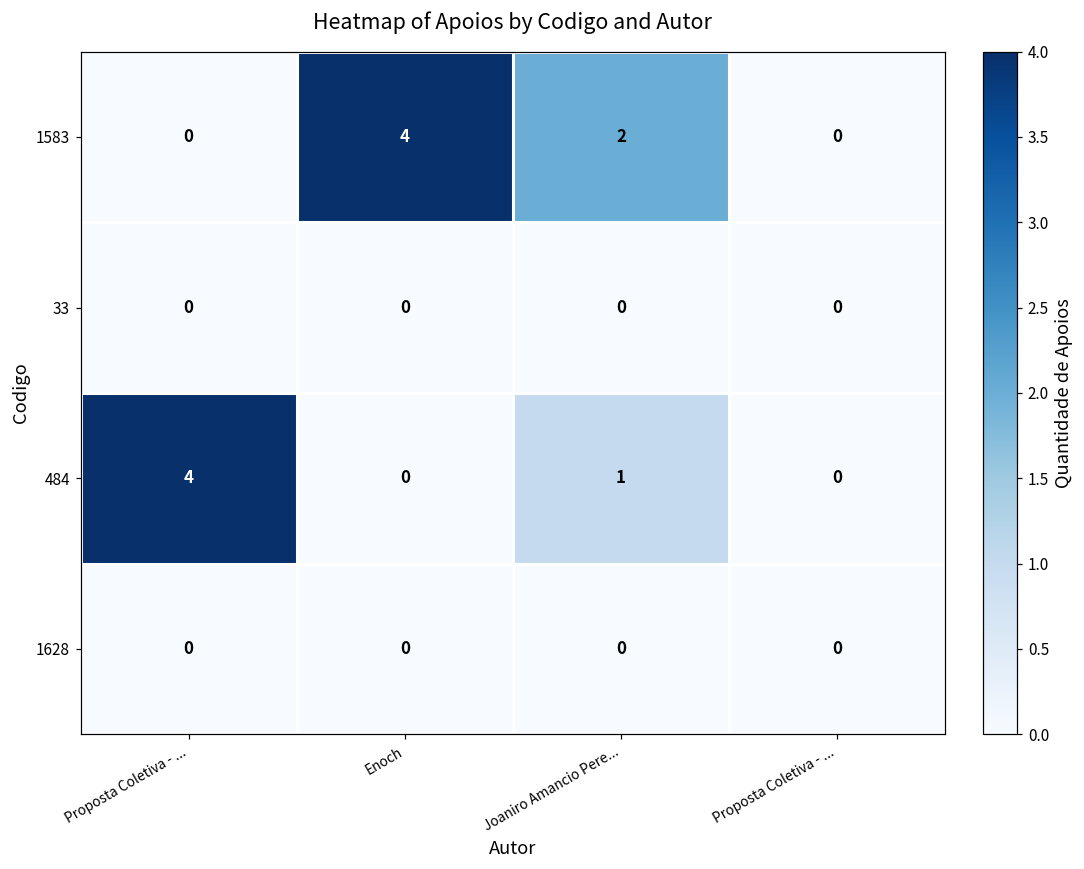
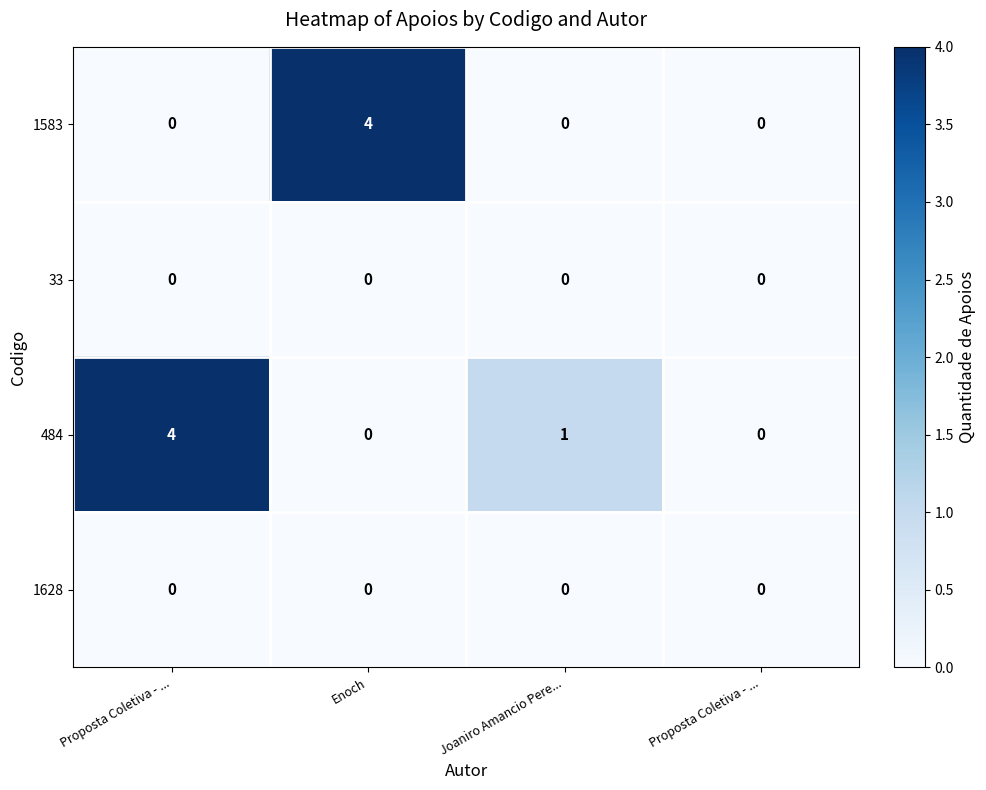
  {
    "1583": {
      "Enoch": 4,
-     "Joaniro Amancio Pere...": 2
+     "Joaniro Amancio Pere...": 0
    },
    "33": {
      "Enoch": 0,
      "Joaniro Amancio Pere...": 0
    },
    "484": {
      "Enoch": 0,
      "Joaniro Amancio Pere...": 1
    },
    "1628": {
      "Enoch": 0,
      "Joaniro Amancio Pere...": 0
    }
  }
